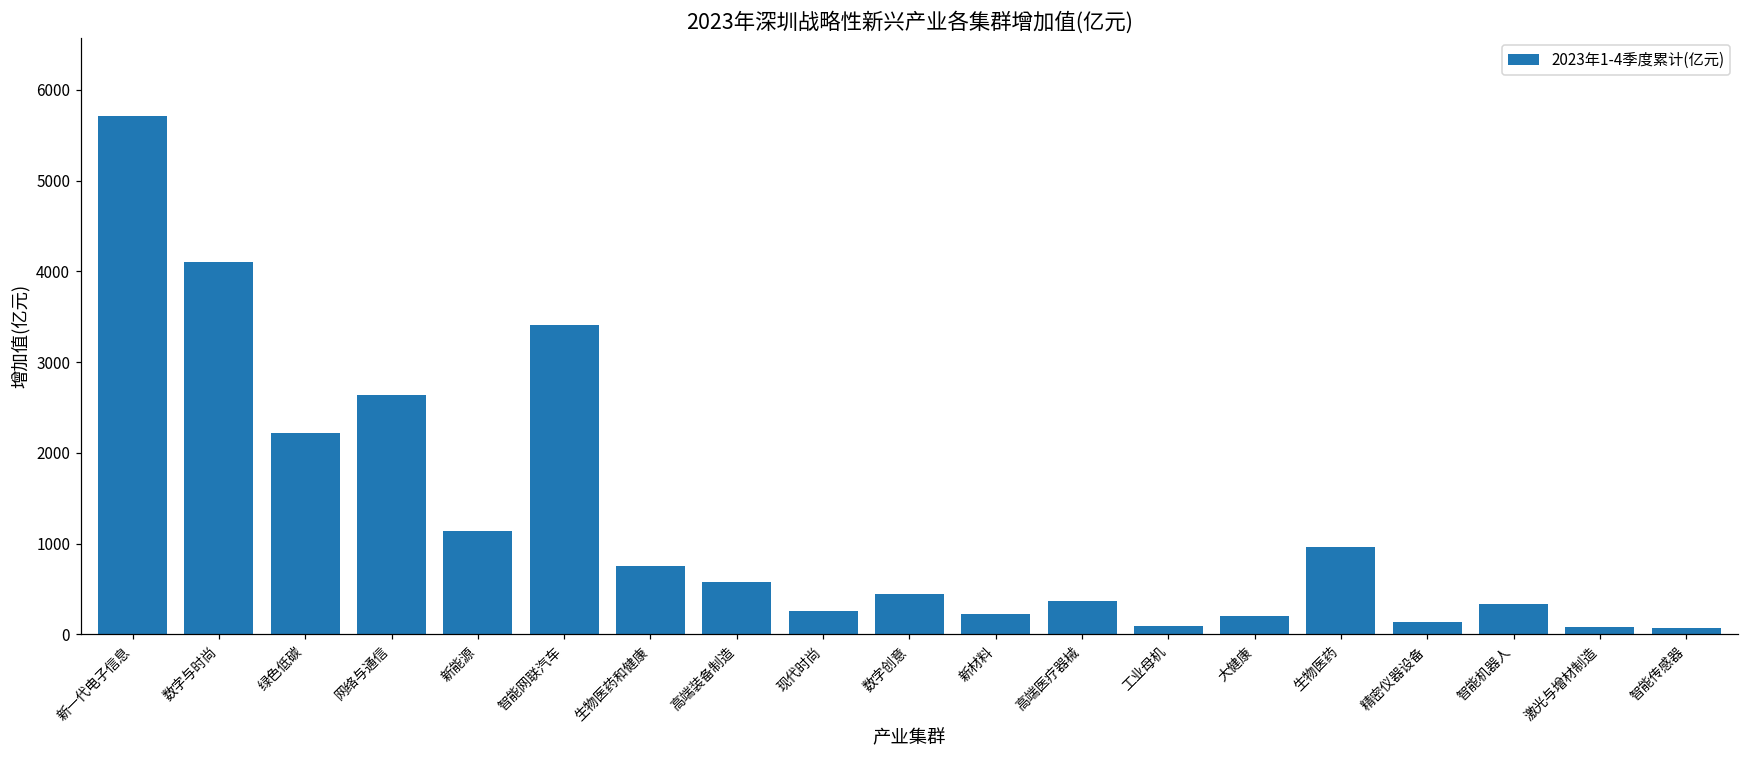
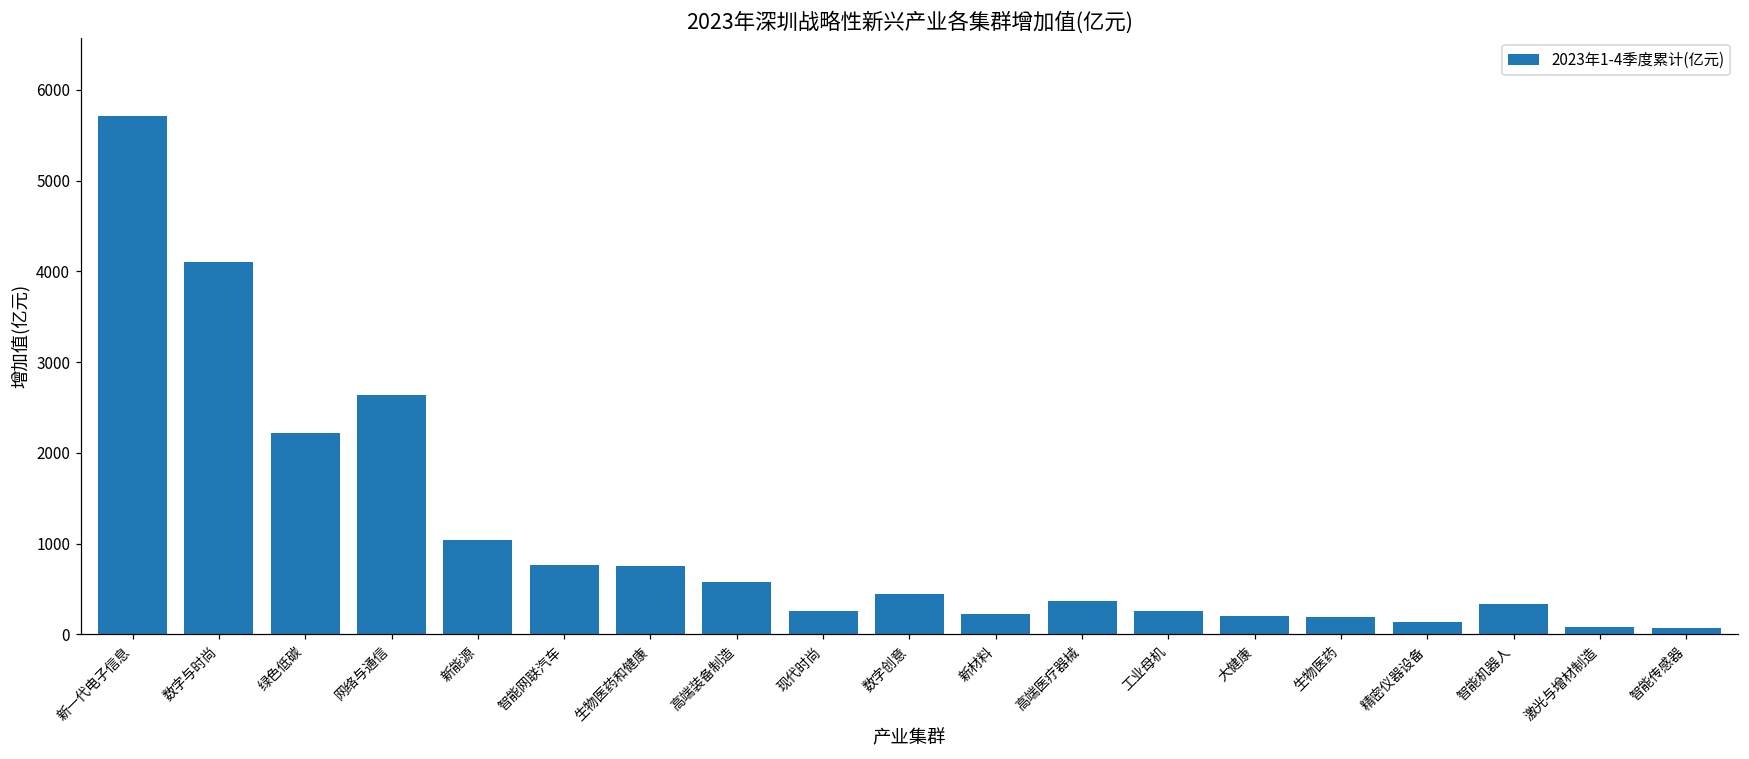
  {
    "新一代电子信息": 5700,
    "数字与时尚": 4100,
    "绿色低碳": 2200,
    "网络与通信": 2600,
-   "新能源": 1100,
-   "智能网联汽车": 3400,
+   "新能源": 1000,
+   "智能网联汽车": 800,
    "生物医药和健康": 800,
    "高端装备制造": 600,
    "现代时尚": 300,
    "数字创意": 400,
    "新材料": 200,
    "高端医疗器械": 400,
-   "工业母机": 100,
+   "工业母机": 300,
    "大健康": 200,
-   "生物医药": 1000,
+   "生物医药": 200,
    "精密仪器设备": 100,
    "智能机器人": 300,
    "激光与增材制造": 100,
    "智能传感器": 100
  }
